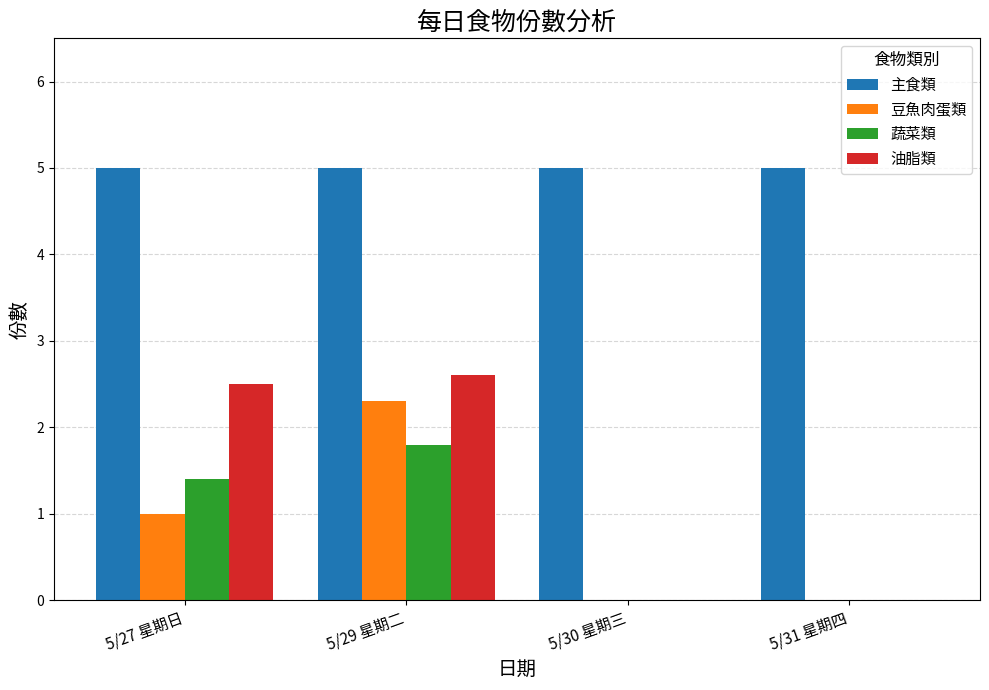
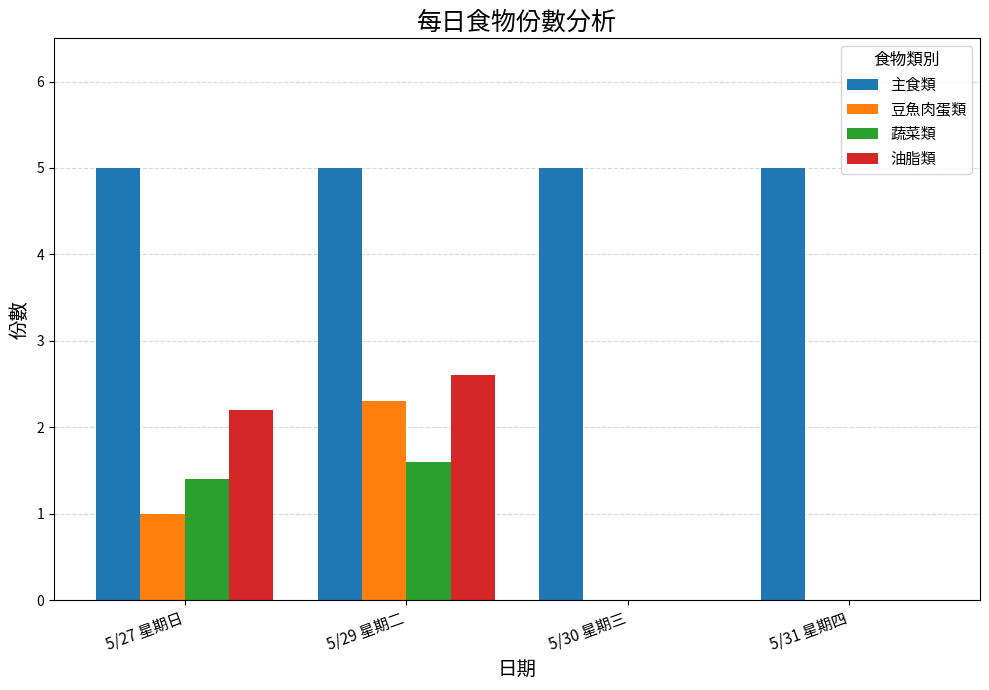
  {
    "主食類": {
      "5/27 星期日": 5.0,
      "5/29 星期二": 5.0,
      "5/30 星期三": 5.0,
      "5/31 星期四": 5.0
    },
    "豆魚肉蛋類": {
      "5/27 星期日": 1.0,
      "5/29 星期二": 2.3,
      "5/30 星期三": 0.0,
      "5/31 星期四": 0.0
    },
    "蔬菜類": {
      "5/27 星期日": 1.4,
-     "5/29 星期二": 1.8,
+     "5/29 星期二": 1.6,
      "5/30 星期三": 0.0,
      "5/31 星期四": 0.0
    },
    "油脂類": {
-     "5/27 星期日": 2.5,
+     "5/27 星期日": 2.2,
      "5/29 星期二": 2.6,
      "5/30 星期三": 0.0,
      "5/31 星期四": 0.0
    }
  }
